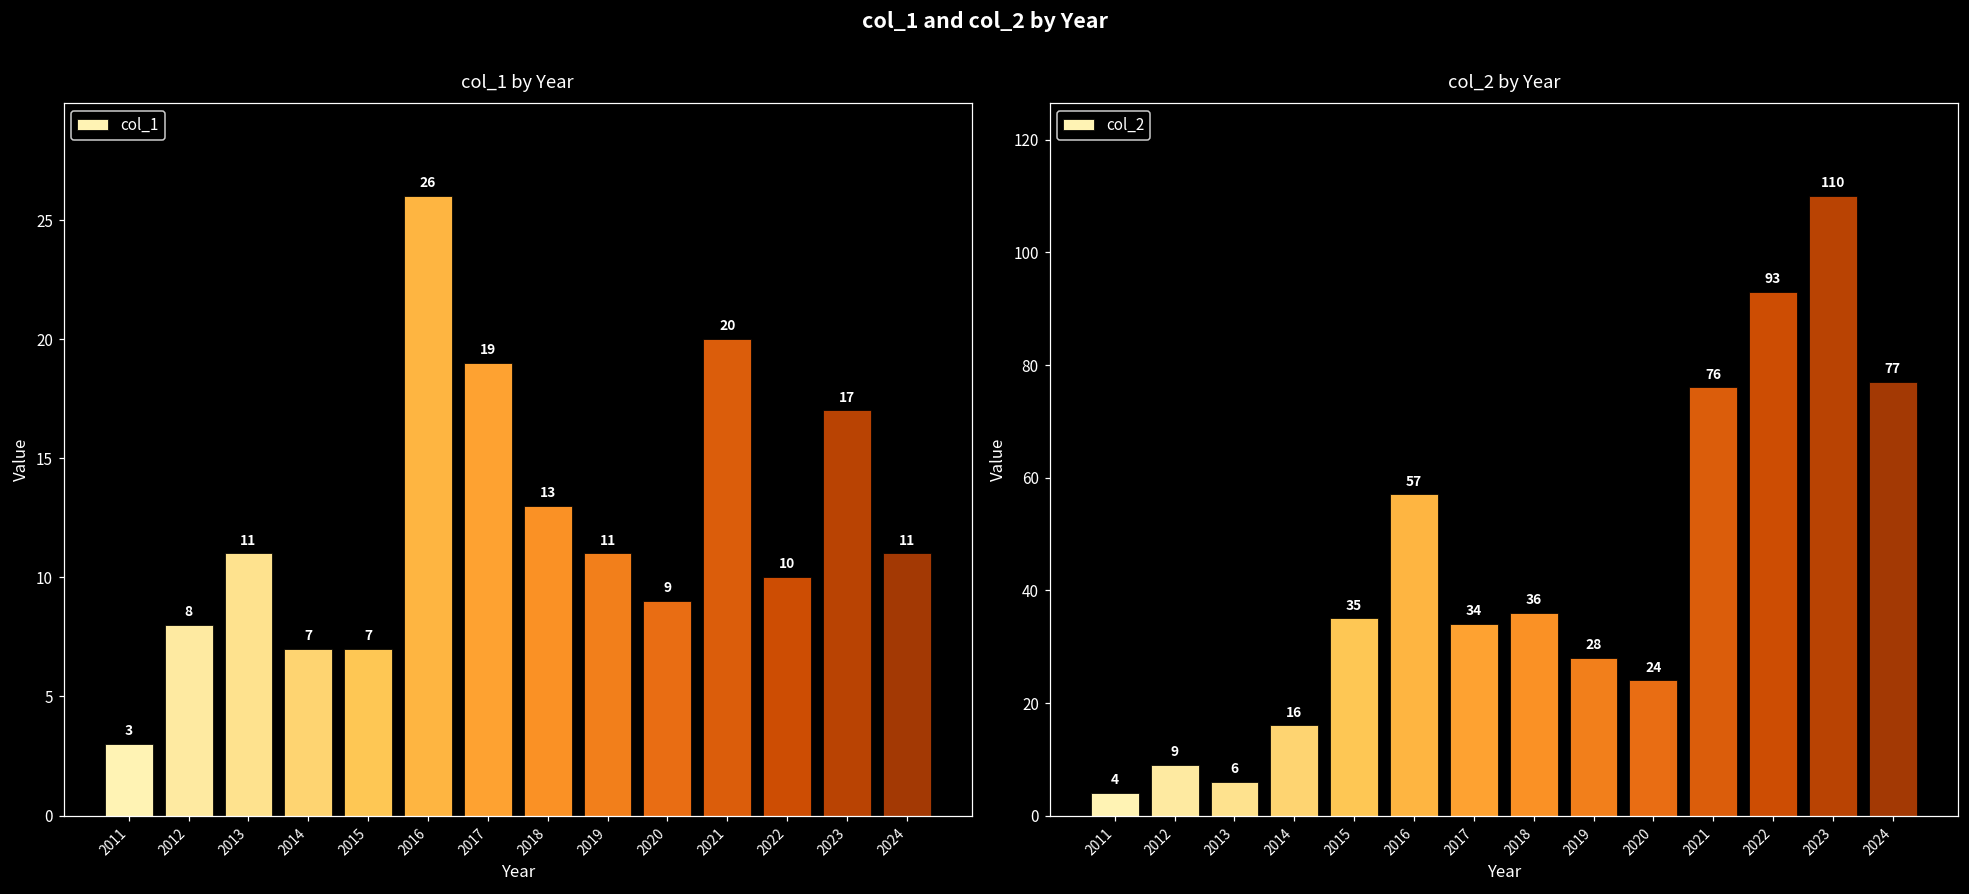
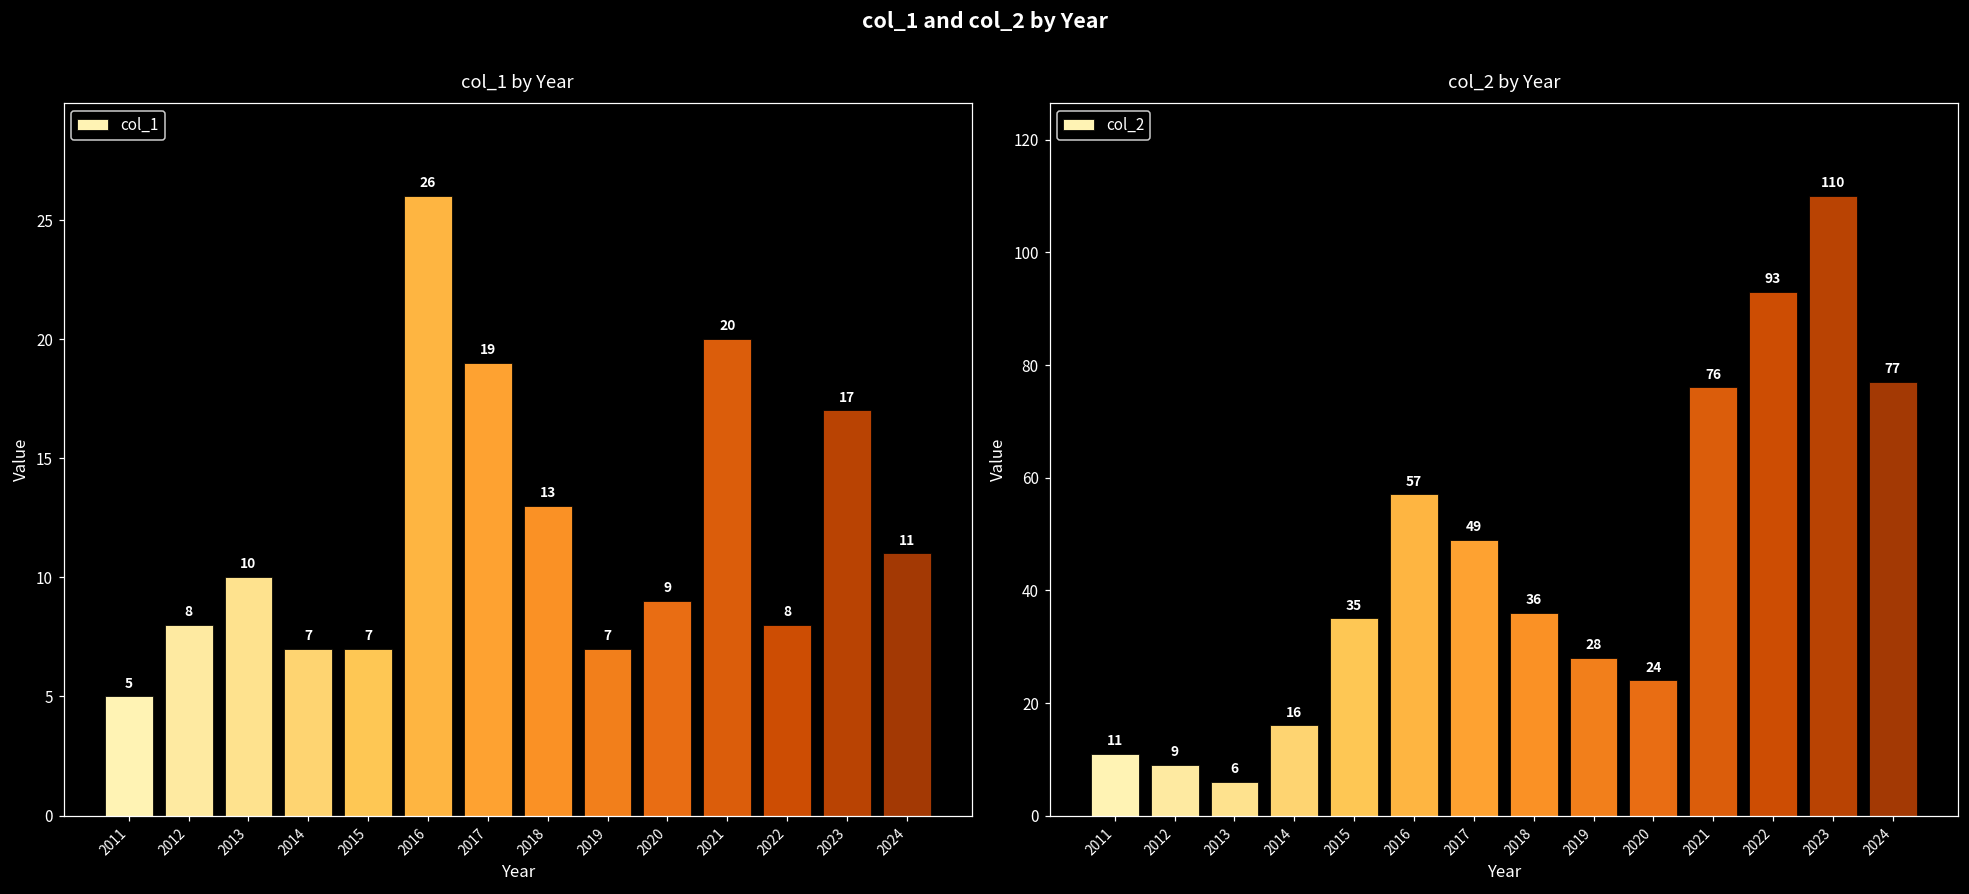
  {
    "col_1 by Year": {
-     "2011": 3,
+     "2011": 5,
      "2012": 8,
-     "2013": 11,
+     "2013": 10,
      "2014": 7,
      "2015": 7,
      "2016": 26,
      "2017": 19,
      "2018": 13,
-     "2019": 11,
+     "2019": 7,
      "2020": 9,
      "2021": 20,
-     "2022": 10,
+     "2022": 8,
      "2023": 17,
      "2024": 11
    },
    "col_2 by Year": {
-     "2011": 4,
+     "2011": 11,
      "2012": 9,
      "2013": 6,
      "2014": 16,
      "2015": 35,
      "2016": 57,
-     "2017": 34,
+     "2017": 49,
      "2018": 36,
      "2019": 28,
      "2020": 24,
      "2021": 76,
      "2022": 93,
      "2023": 110,
      "2024": 77
    }
  }
